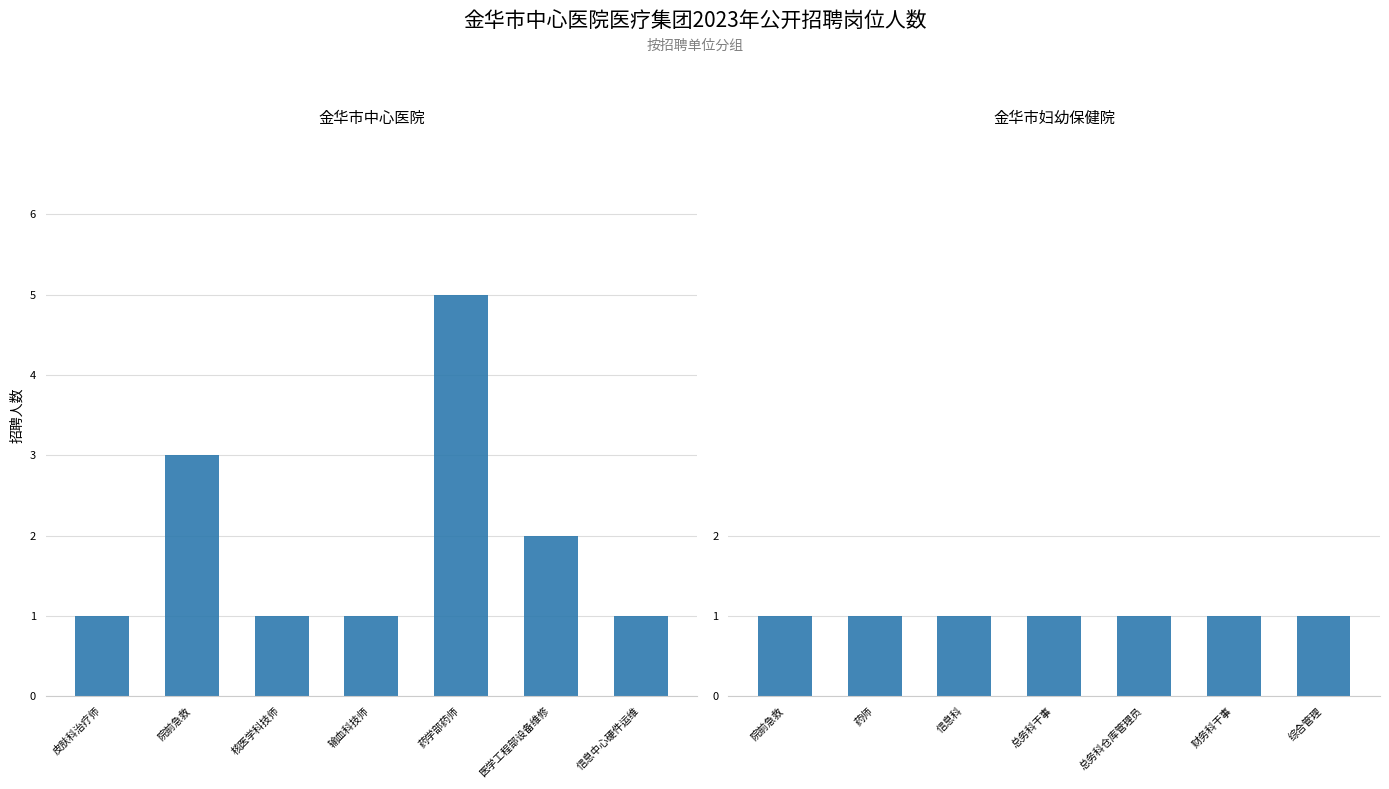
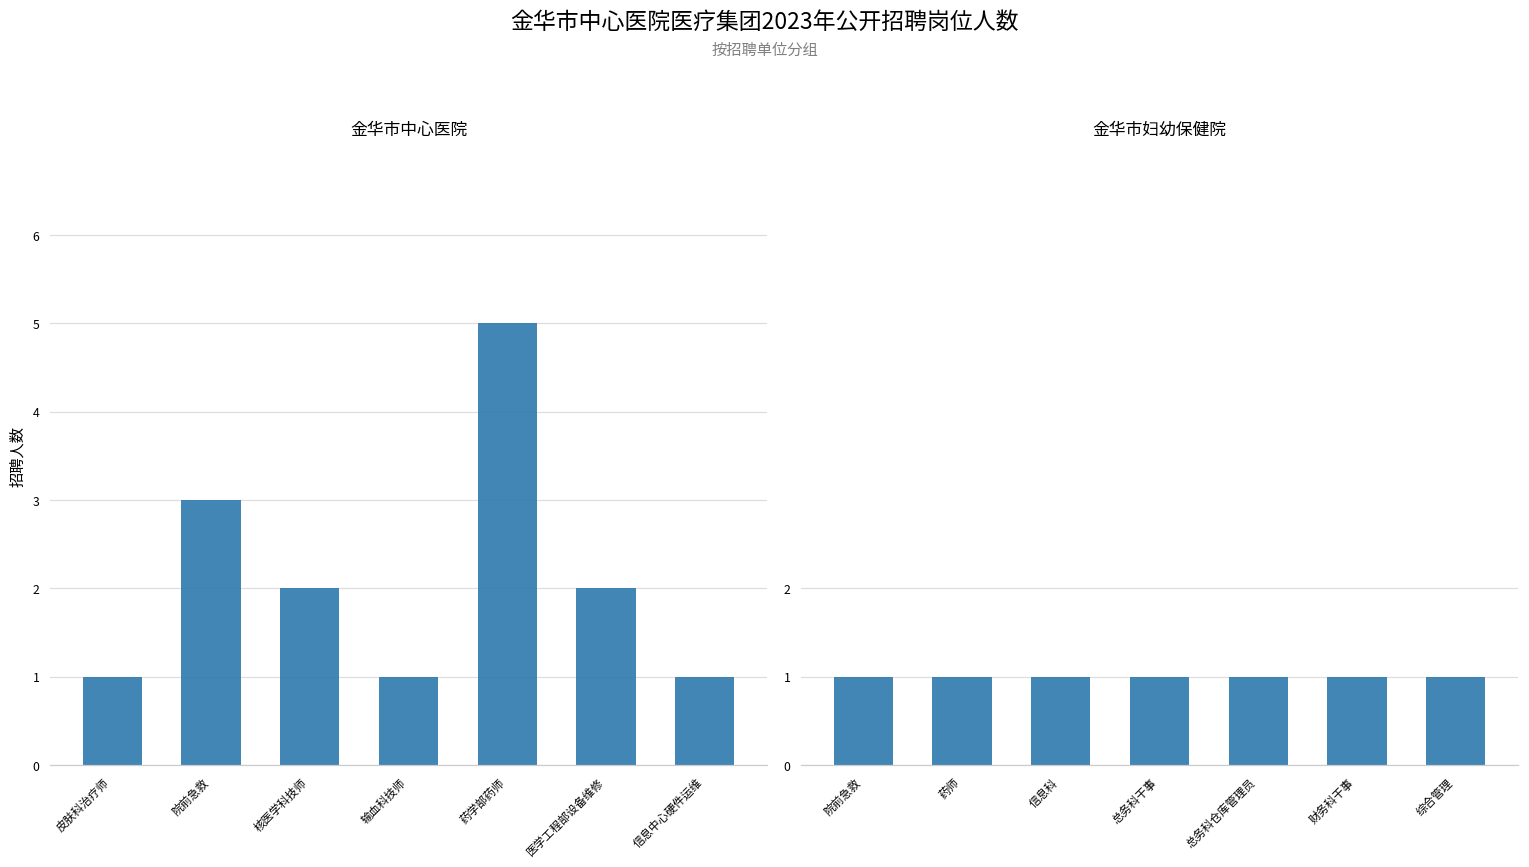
  {
    "金华市中心医院": {
      "皮肤科治疗师": 1,
      "院前急救": 3,
-     "核医学科技师": 1,
+     "核医学科技师": 2,
      "输血科技师": 1,
      "药学部药师": 5,
      "医学工程部设备维修": 2,
      "信息中心硬件运维": 1
    },
    "金华市妇幼保健院": {
      "院前急救": 1.0,
      "药师": 1.0,
      "信息科": 1.0,
      "总务科干事": 1.0,
      "总务科仓库管理员": 1.0,
      "财务科干事": 1.0,
      "综合管理": 1.0
    }
  }
